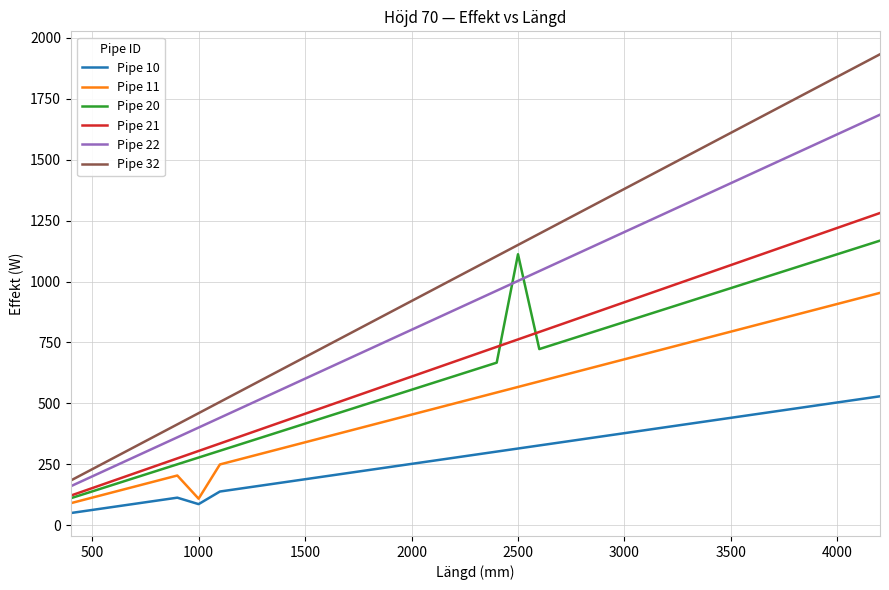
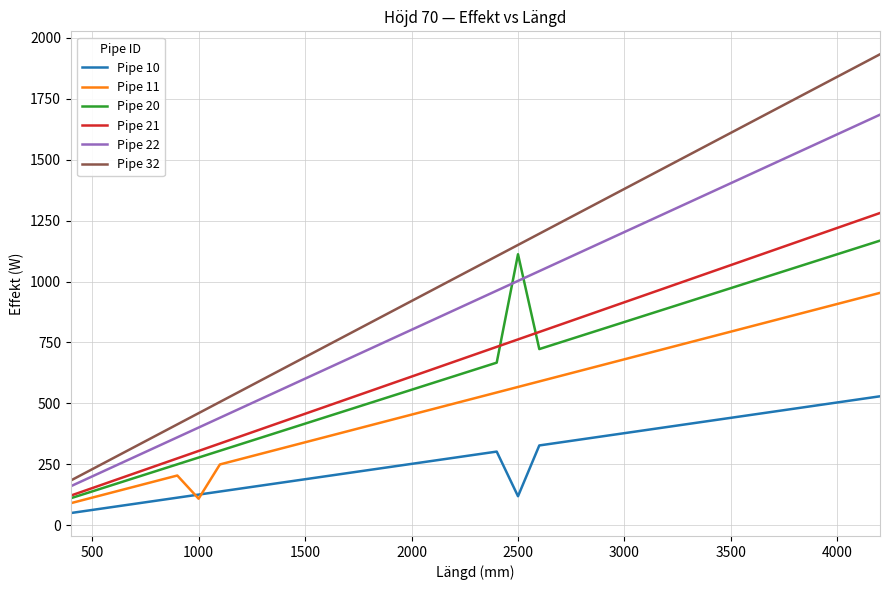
  {
    "Pipe 10": {
      "500": 60,
-     "1000": 90,
+     "1000": 130,
      "1500": 190,
      "2000": 250,
-     "2500": 320,
+     "2500": 120,
      "3000": 380,
      "4000": 500
    },
    "Pipe 11": {
      "500": 110,
      "1000": 110,
      "1500": 340,
      "2000": 450,
      "2500": 570,
      "3000": 680,
      "4000": 910
    },
    "Pipe 20": {
      "500": 140,
      "1000": 280,
      "1500": 420,
      "2000": 560,
      "2500": 1110,
      "3000": 830,
      "4000": 1110
    },
    "Pipe 21": {
      "500": 150,
      "1000": 310,
      "1500": 460,
      "2000": 610,
      "2500": 760,
      "3000": 920,
      "4000": 1220
    },
    "Pipe 22": {
      "500": 200,
      "1000": 400,
      "1500": 600,
      "2000": 800,
      "2500": 1000,
      "3000": 1200,
      "4000": 1600
    },
    "Pipe 32": {
      "500": 230,
      "1000": 460,
      "1500": 690,
      "2000": 920,
      "2500": 1150,
      "3000": 1380,
      "4000": 1840
    }
  }
